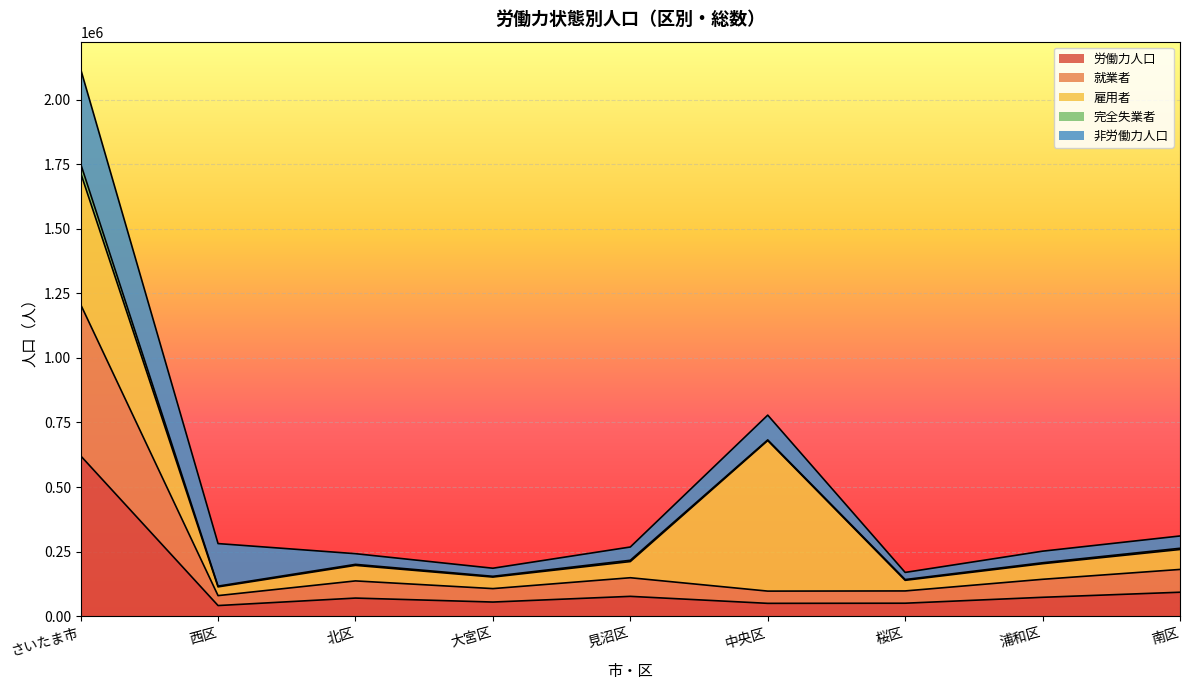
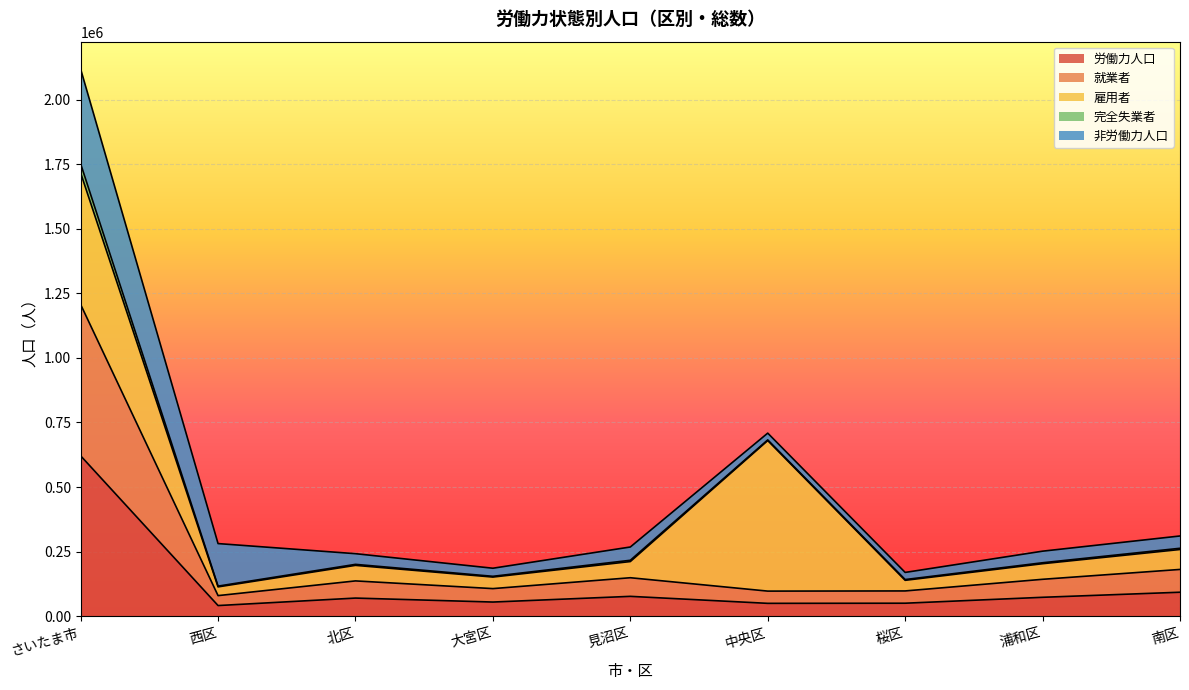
  {
    "雇用者": {
      "さいたま市": 510000
    },
    "完全失業者": {
      "さいたま市": 40000
    },
    "非労働力人口": {
      "さいたま市": 370000,
      "西区": 160000,
      "北区": 40000,
      "大宮区": 30000,
      "見沼区": 50000,
-     "中央区": 100000,
+     "中央区": 30000,
      "桜区": 30000,
      "浦和区": 40000,
      "南区": 50000
    }
  }
